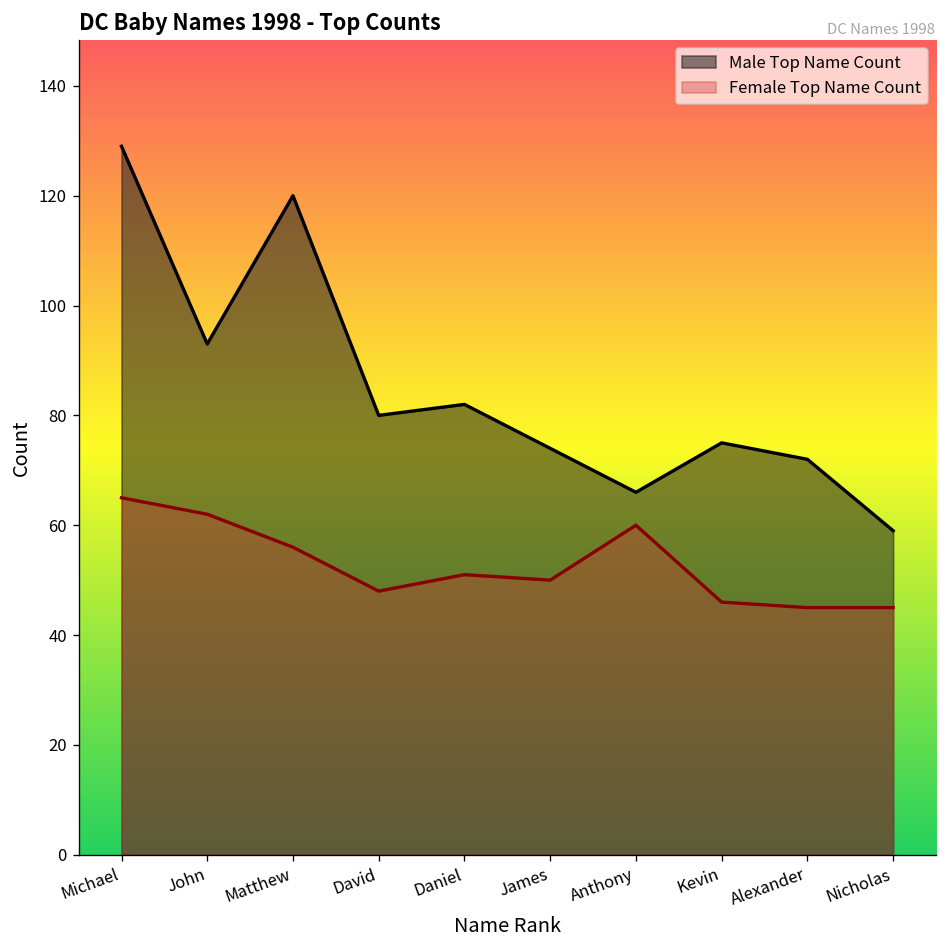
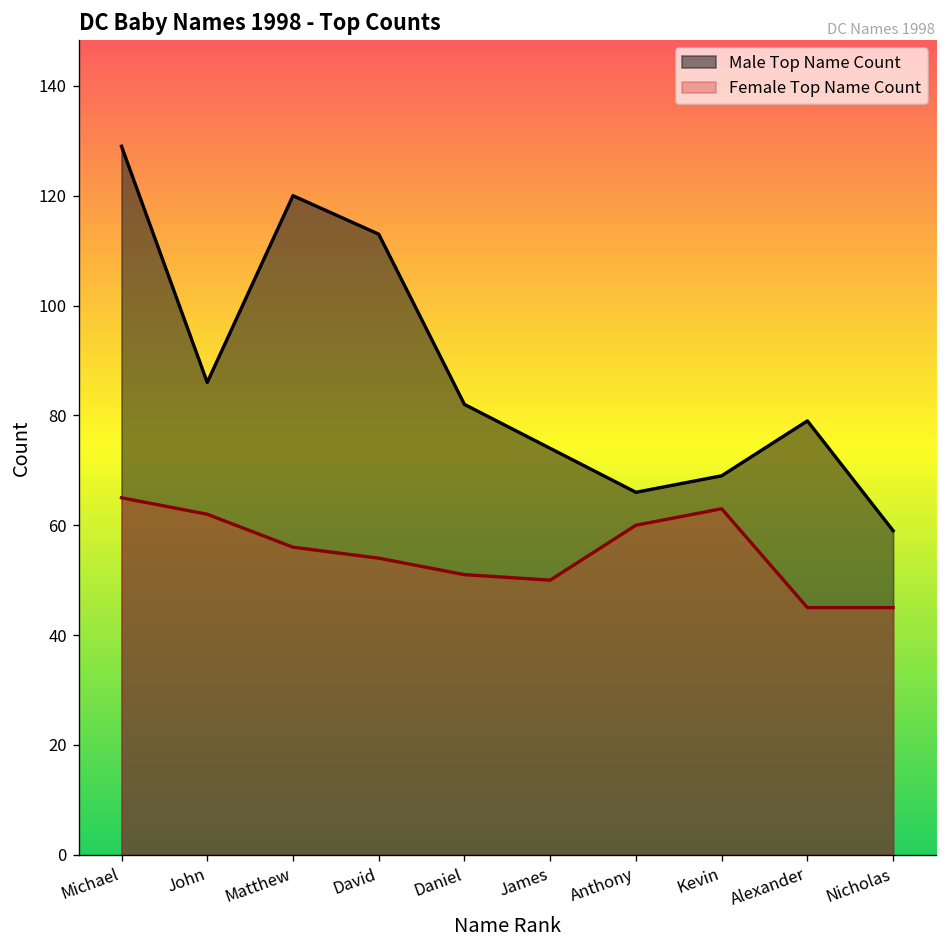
  {
    "Male Top Name Count": {
      "Michael": 129,
-     "John": 93,
+     "John": 86,
      "Matthew": 120,
-     "David": 80,
+     "David": 113,
      "Daniel": 82,
      "James": 74,
      "Anthony": 66,
-     "Kevin": 75,
-     "Alexander": 72,
+     "Kevin": 69,
+     "Alexander": 79,
      "Nicholas": 59
    },
    "Female Top Name Count": {
      "Michael": 65,
      "John": 62,
      "Matthew": 56,
-     "David": 48,
+     "David": 54,
      "Daniel": 51,
      "James": 50,
      "Anthony": 60,
-     "Kevin": 46,
+     "Kevin": 63,
      "Alexander": 45,
      "Nicholas": 45
    }
  }
